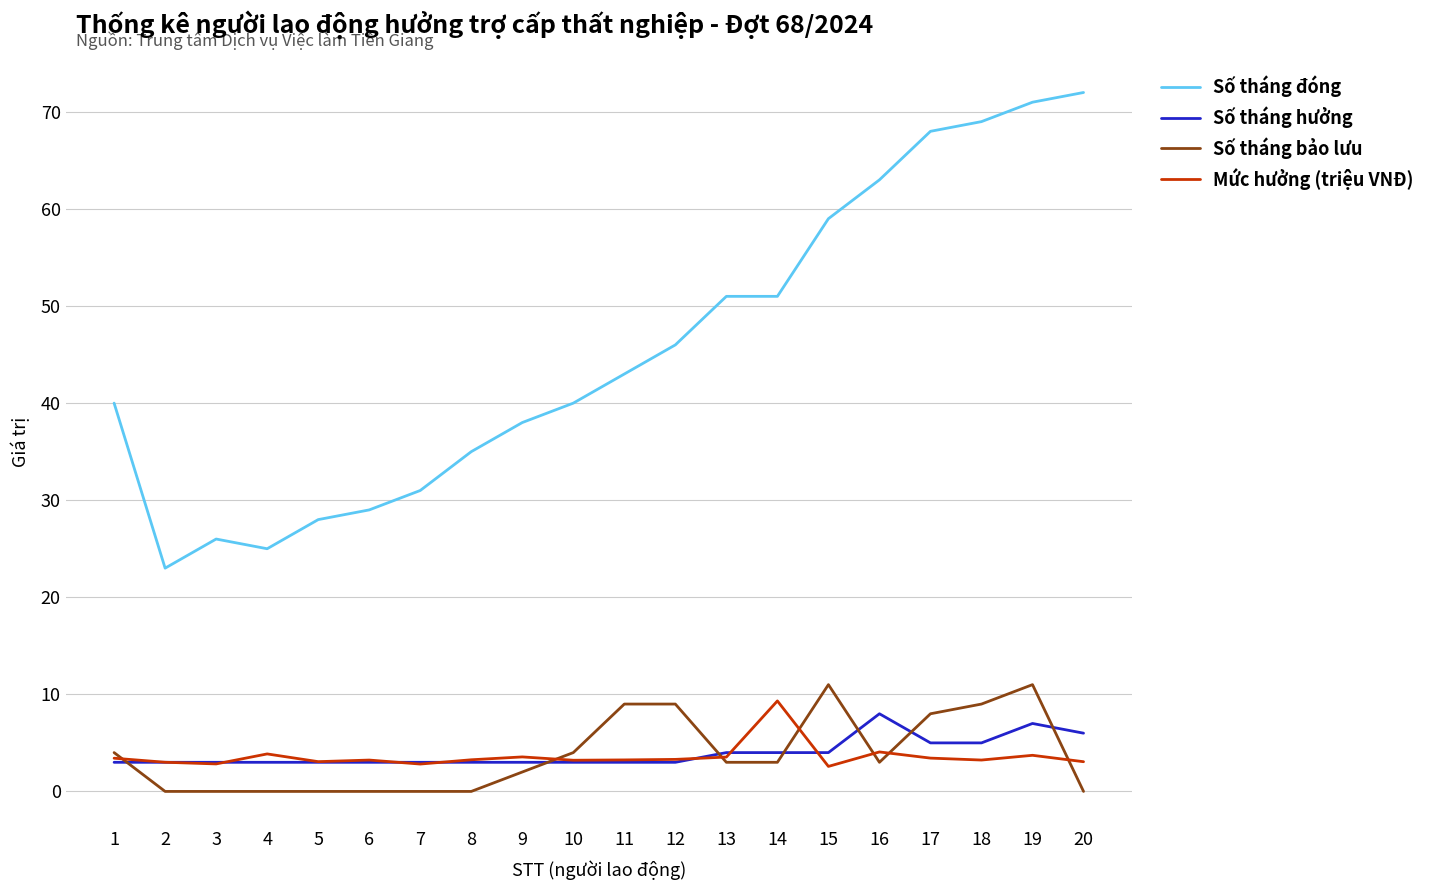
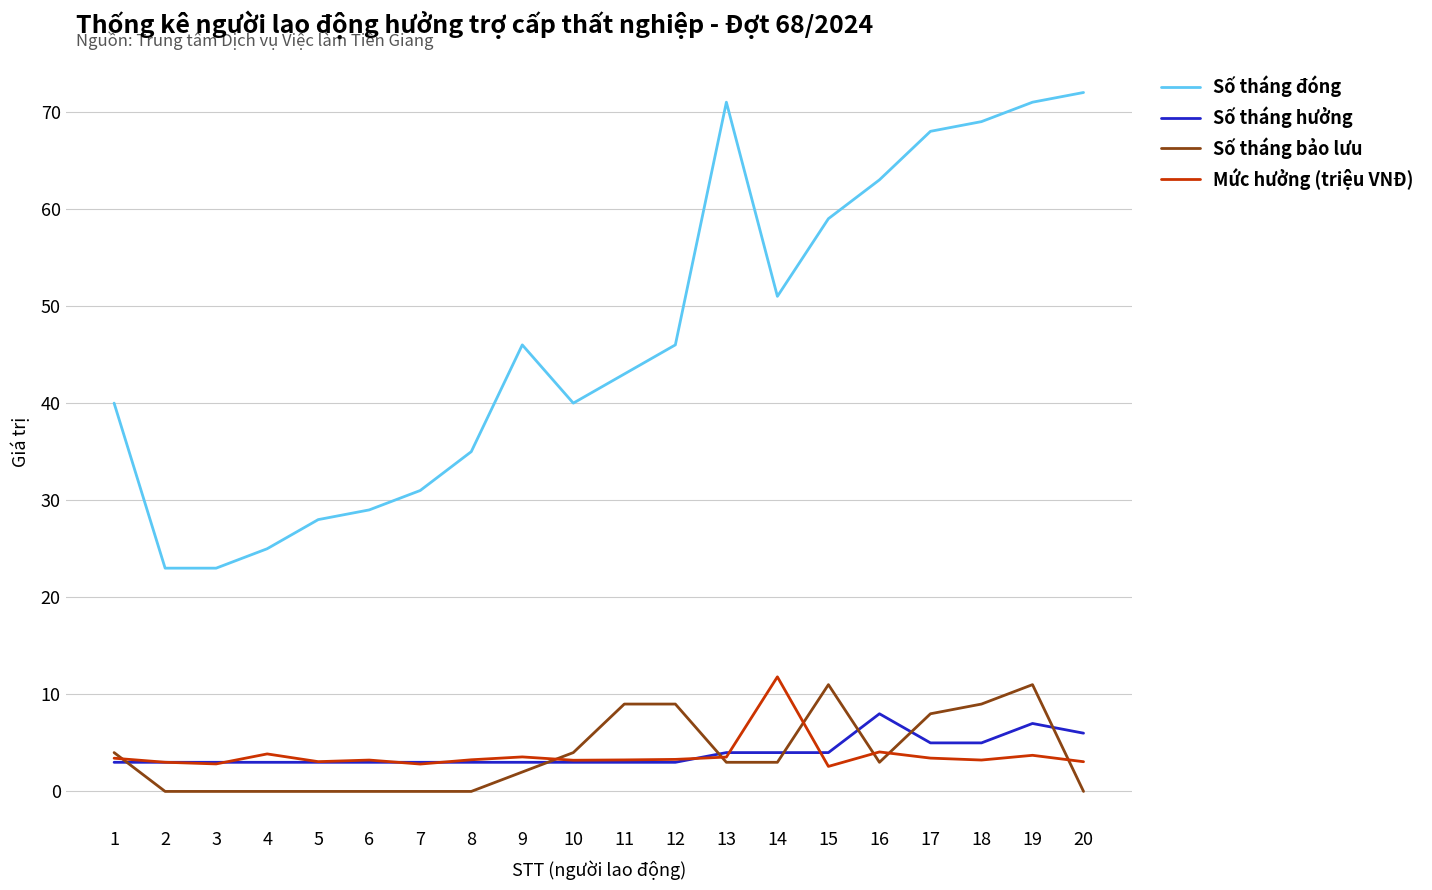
  {
    "Số tháng đóng": {
      "1": 40,
      "2": 23,
-     "3": 26,
+     "3": 23,
      "4": 25,
      "5": 28,
      "6": 29,
      "7": 31,
      "8": 35,
-     "9": 38,
+     "9": 46,
      "10": 40,
      "11": 43,
      "12": 46,
-     "13": 51,
+     "13": 71,
      "14": 51,
      "15": 59,
      "16": 63,
      "17": 68,
      "18": 69,
      "19": 71,
      "20": 72
    },
    "Số tháng hưởng": {
      "1": 3,
      "4": 3,
      "9": 3,
      "12": 3,
      "13": 4,
      "14": 4,
      "15": 4,
      "16": 8,
      "17": 5,
      "18": 5,
      "19": 7,
      "20": 6
    },
    "Số tháng bảo lưu": {
      "1": 4,
      "2": 0,
      "3": 0,
      "4": 0,
      "5": 0,
      "6": 0,
      "7": 0,
      "8": 0,
      "9": 2,
      "10": 4,
      "11": 9,
      "12": 9,
      "13": 3,
      "14": 3,
      "15": 11,
      "16": 3,
      "17": 8,
      "18": 9,
      "19": 11,
      "20": 0
    },
    "Mức hưởng (triệu VNĐ)": {
      "1": 3,
      "4": 4,
      "9": 4,
      "12": 3,
      "13": 4,
-     "14": 9,
+     "14": 12,
      "15": 3,
      "16": 4,
      "17": 3,
      "18": 3,
      "19": 4,
      "20": 3
    }
  }
